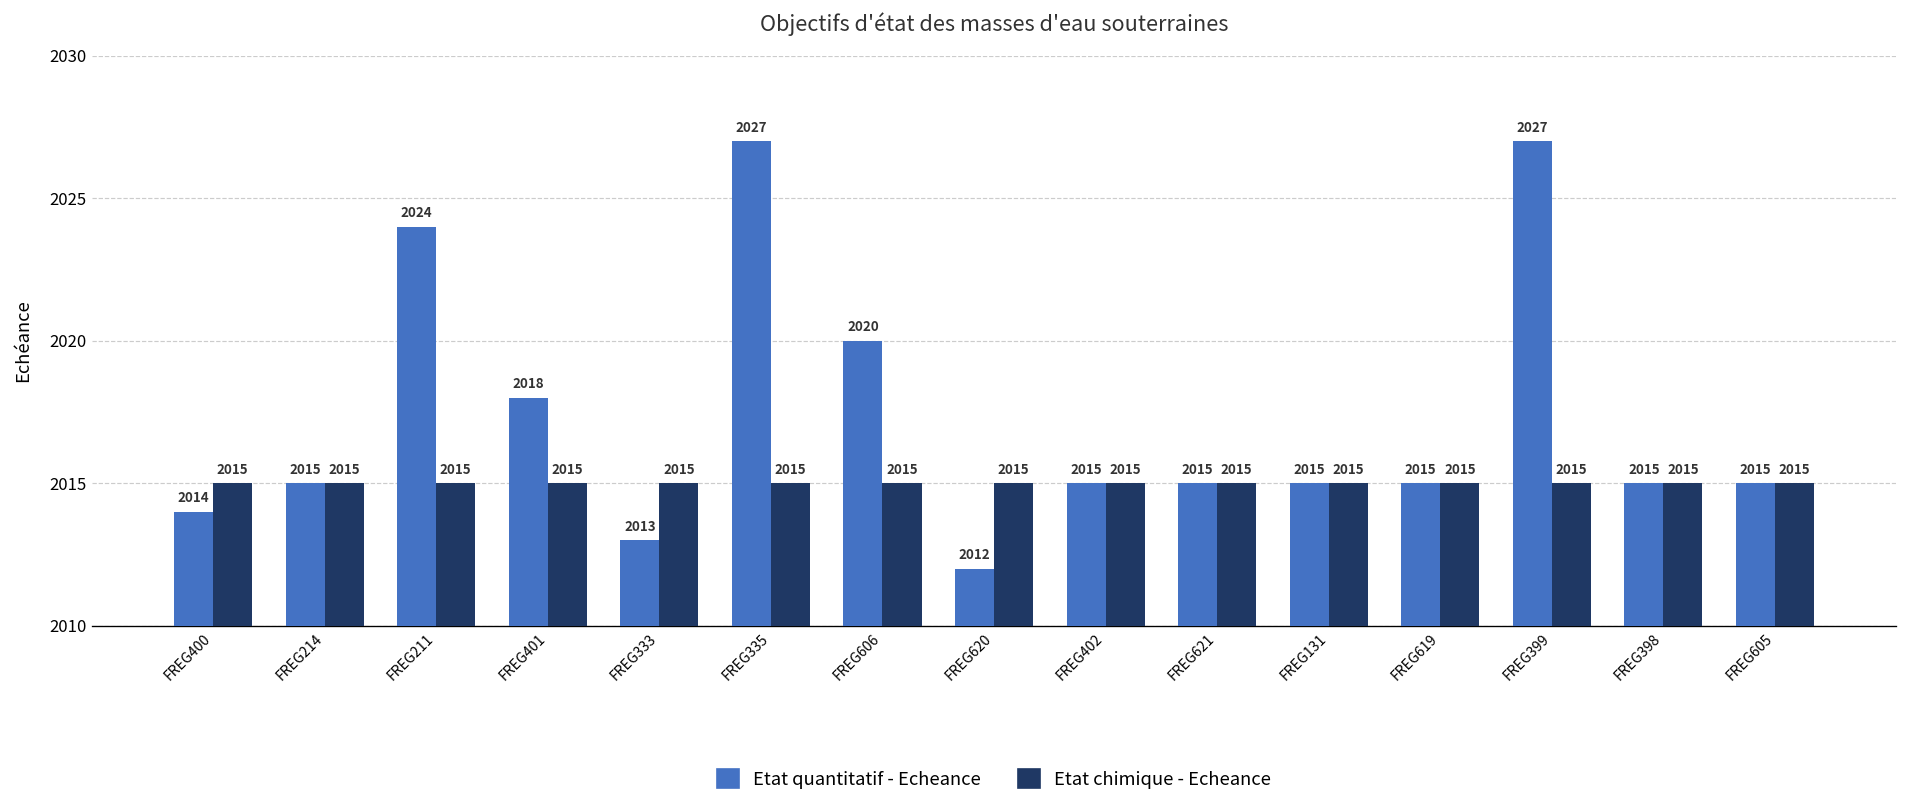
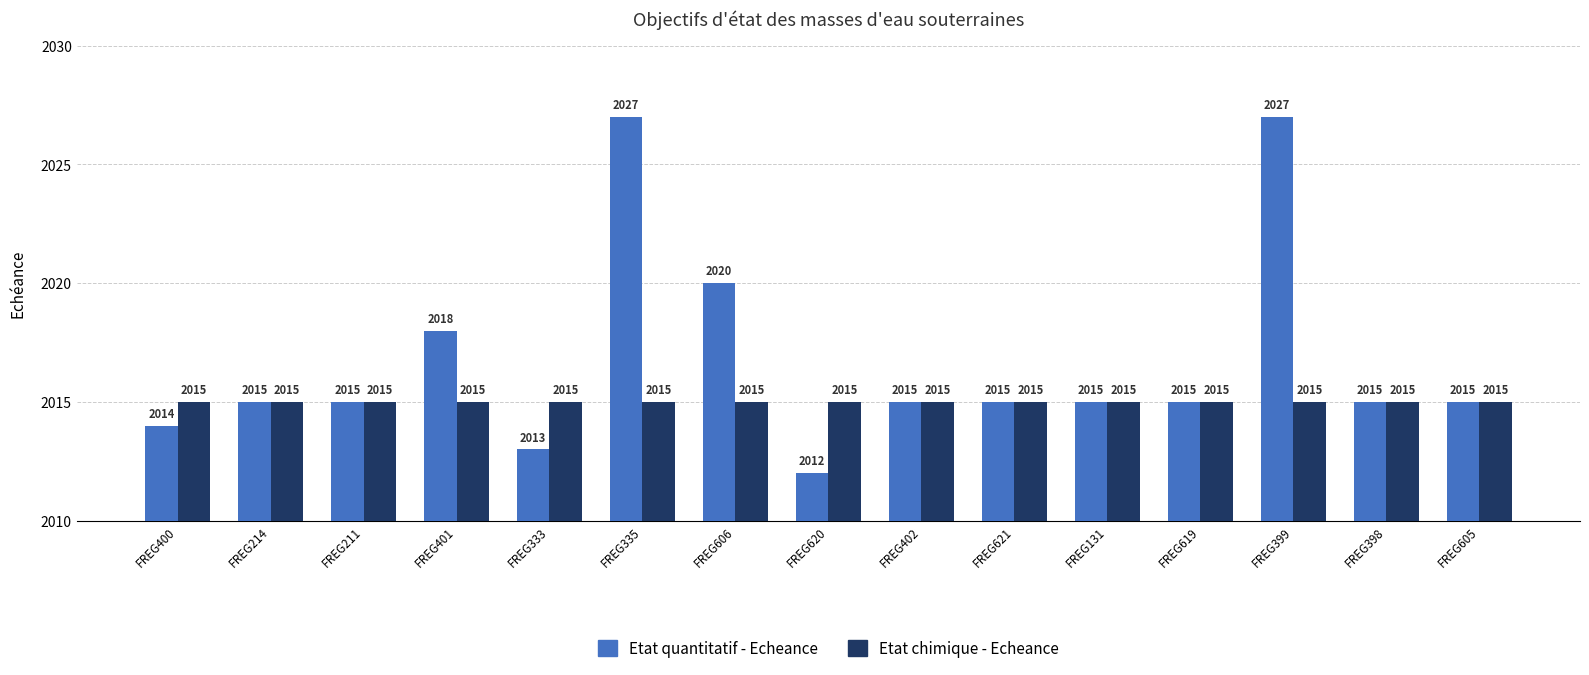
  {
    "Etat quantitatif - Echeance": {
      "FREG400": 2014,
      "FREG214": 2015,
-     "FREG211": 2024,
+     "FREG211": 2015,
      "FREG401": 2018,
      "FREG333": 2013,
      "FREG335": 2027,
      "FREG606": 2020,
      "FREG620": 2012,
      "FREG402": 2015,
      "FREG621": 2015,
      "FREG131": 2015,
      "FREG619": 2015,
      "FREG399": 2027,
      "FREG398": 2015,
      "FREG605": 2015
    },
    "Etat chimique - Echeance": {
      "FREG400": 2015,
      "FREG214": 2015,
      "FREG211": 2015,
      "FREG401": 2015,
      "FREG333": 2015,
      "FREG335": 2015,
      "FREG606": 2015,
      "FREG620": 2015,
      "FREG402": 2015,
      "FREG621": 2015,
      "FREG131": 2015,
      "FREG619": 2015,
      "FREG399": 2015,
      "FREG398": 2015,
      "FREG605": 2015
    }
  }
